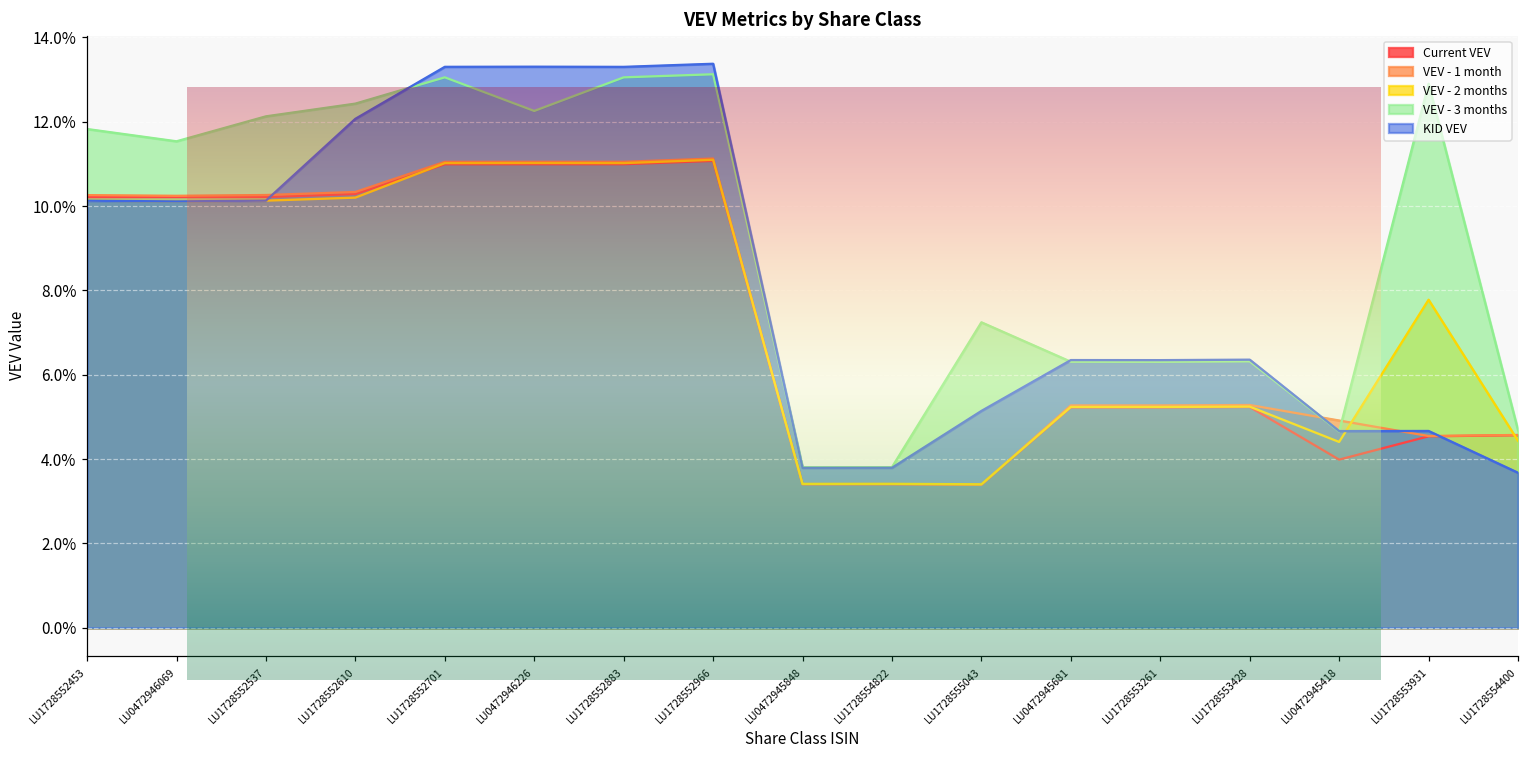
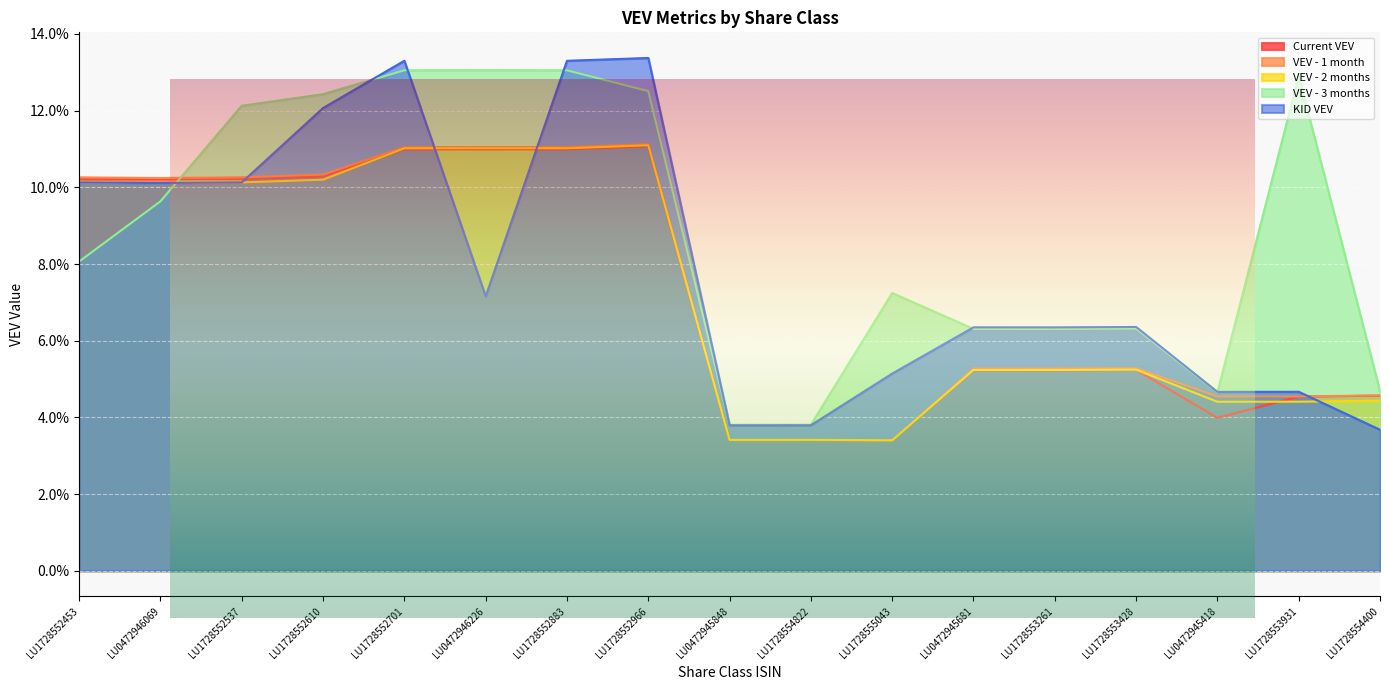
  {
    "VEV Metrics by Share Class": {
      "Current VEV": {
        "LU0472945418": "4.0%"
      },
      "VEV - 1 month": {
-       "LU0472945418": "4.9%"
+       "LU0472945418": "4.5%"
      },
      "VEV - 2 months": {
        "LU1728552610": "10.2%",
        "LU0472945418": "4.4%",
-       "LU1728553931": "7.8%",
+       "LU1728553931": "4.4%",
        "LU1728554400": "4.4%"
      },
      "VEV - 3 months": {
-       "LU1728552453": "11.8%",
-       "LU0472946069": "11.5%",
+       "LU1728552453": "8.1%",
+       "LU0472946069": "9.6%",
        "LU1728552537": "12.1%",
        "LU1728552610": "12.4%",
        "LU1728552701": "13.1%",
-       "LU0472946226": "12.3%",
+       "LU0472946226": "13.1%",
        "LU1728552883": "13.1%",
-       "LU1728552966": "13.1%",
+       "LU1728552966": "12.5%",
        "LU1728555043": "7.2%",
        "LU1728554400": "4.7%"
      },
      "KID VEV": {
        "LU1728552610": "12.1%",
        "LU1728552701": "13.3%",
-       "LU0472946226": "13.3%",
+       "LU0472946226": "7.2%",
        "LU1728552883": "13.3%",
        "LU1728552966": "13.4%",
        "LU1728555043": "5.1%",
        "LU1728553931": "4.7%",
        "LU1728554400": "3.7%"
      }
    }
  }
